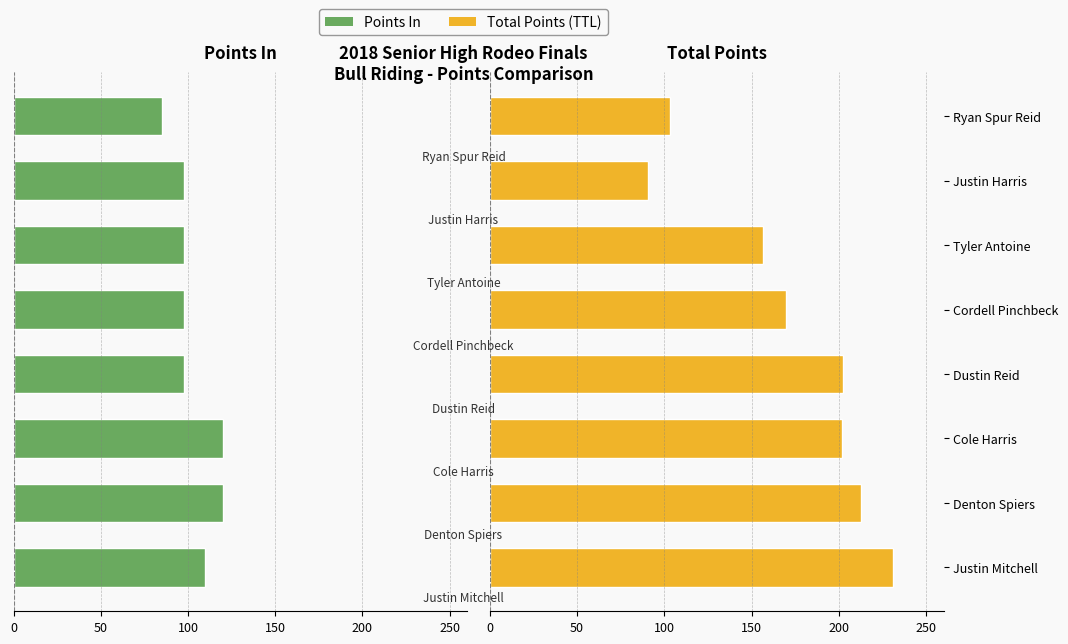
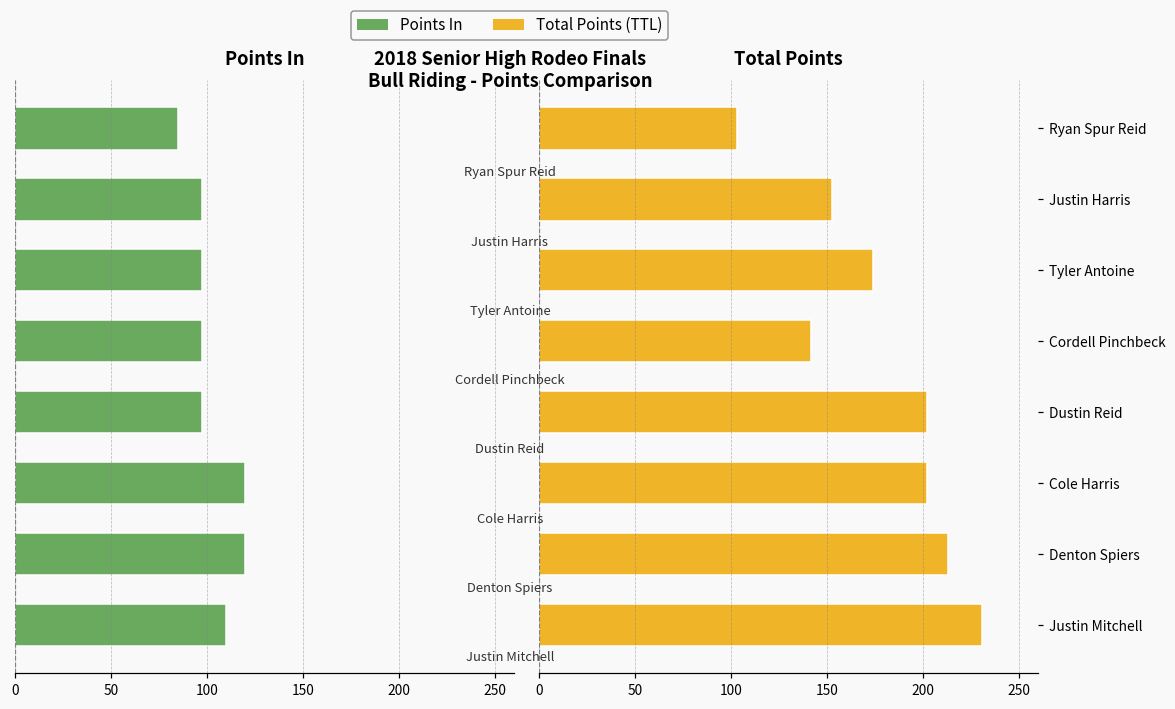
  {
    "Total Points": {
      "Ryan Spur Reid": 103,
-     "Justin Harris": 91,
-     "Tyler Antoine": 157,
-     "Cordell Pinchbeck": 170,
+     "Justin Harris": 153,
+     "Tyler Antoine": 174,
+     "Cordell Pinchbeck": 142,
      "Dustin Reid": 202,
      "Cole Harris": 202,
      "Denton Spiers": 213,
      "Justin Mitchell": 231
    }
  }
